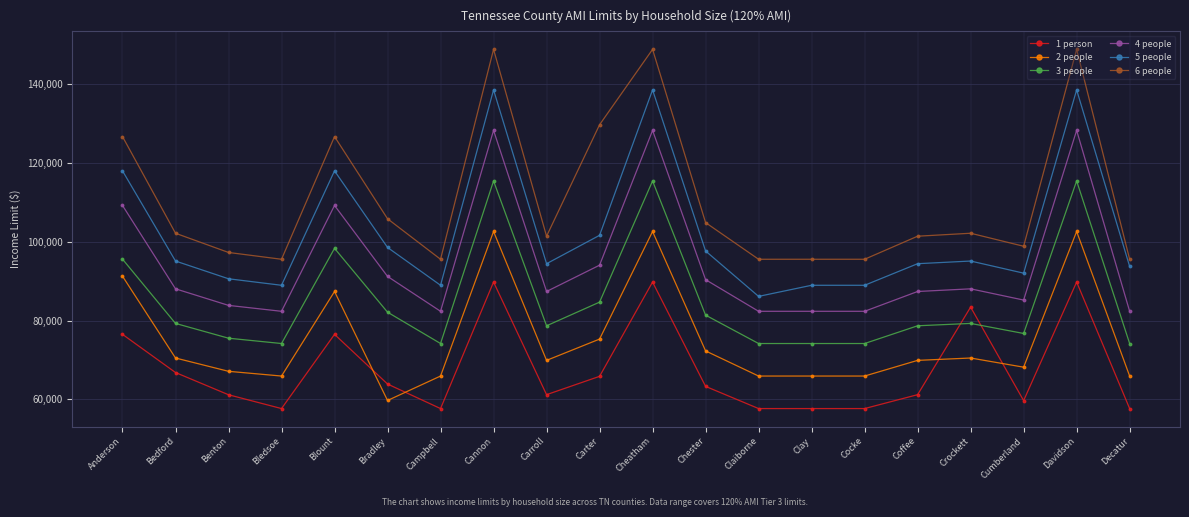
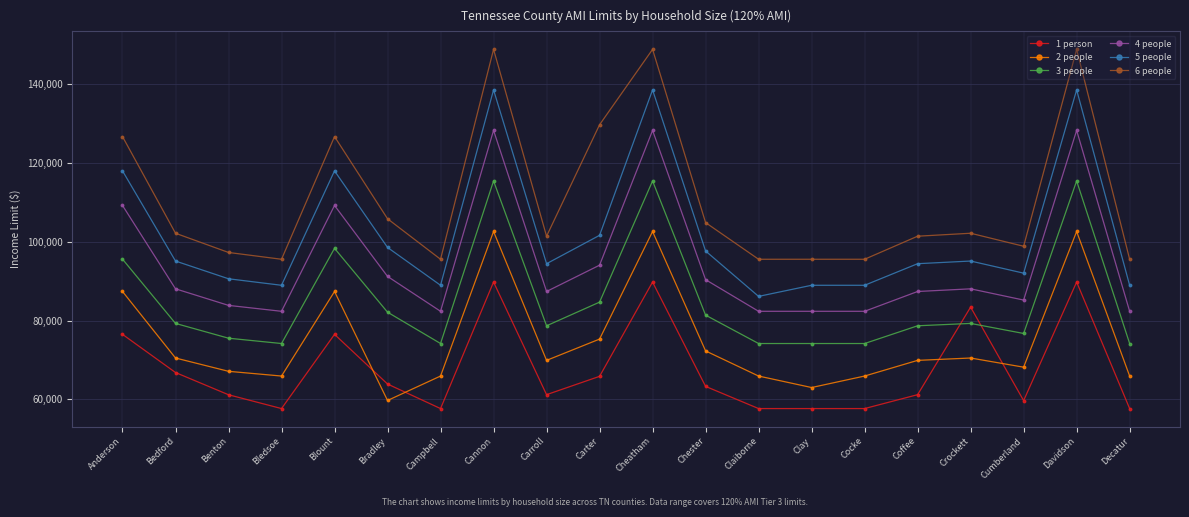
  {
    "1 person": {
      "Anderson": "77,000",
      "Bedford": "67,000",
      "Benton": "61,000",
      "Bledsoe": "58,000",
      "Blount": "77,000",
      "Bradley": "64,000",
      "Campbell": "58,000",
      "Cannon": "90,000",
      "Carroll": "61,000",
      "Carter": "66,000",
      "Cheatham": "90,000",
      "Chester": "63,000",
      "Claiborne": "58,000",
      "Clay": "58,000",
      "Cocke": "58,000",
      "Coffee": "61,000",
      "Crockett": "83,000",
      "Cumberland": "60,000",
      "Davidson": "90,000",
      "Decatur": "58,000"
    },
    "2 people": {
-     "Anderson": "91,000",
+     "Anderson": "87,000",
      "Bedford": "71,000",
      "Benton": "67,000",
      "Bledsoe": "66,000",
      "Blount": "87,000",
      "Bradley": "60,000",
      "Campbell": "66,000",
      "Cannon": "103,000",
      "Carroll": "70,000",
      "Carter": "75,000",
      "Cheatham": "103,000",
      "Chester": "72,000",
      "Claiborne": "66,000",
-     "Clay": "66,000",
+     "Clay": "63,000",
      "Cocke": "66,000",
      "Coffee": "70,000",
      "Crockett": "71,000",
      "Cumberland": "68,000",
      "Davidson": "103,000",
      "Decatur": "66,000"
    },
    "3 people": {
      "Anderson": "96,000",
      "Bedford": "79,000",
      "Benton": "76,000",
      "Bledsoe": "74,000",
      "Blount": "98,000",
      "Bradley": "82,000",
      "Campbell": "74,000",
      "Cannon": "115,000",
      "Carroll": "79,000",
      "Carter": "85,000",
      "Cheatham": "115,000",
      "Chester": "81,000",
      "Claiborne": "74,000",
      "Clay": "74,000",
      "Cocke": "74,000",
      "Coffee": "79,000",
      "Crockett": "79,000",
      "Cumberland": "77,000",
      "Davidson": "115,000",
      "Decatur": "74,000"
    },
    "4 people": {
      "Anderson": "109,000",
      "Bedford": "88,000",
      "Benton": "84,000",
      "Bledsoe": "82,000",
      "Blount": "109,000",
      "Bradley": "91,000",
      "Campbell": "82,000",
      "Cannon": "128,000",
      "Carroll": "87,000",
      "Carter": "94,000",
      "Cheatham": "128,000",
      "Chester": "90,000",
      "Claiborne": "82,000",
      "Clay": "82,000",
      "Cocke": "82,000",
      "Coffee": "87,000",
      "Crockett": "88,000",
      "Cumberland": "85,000",
      "Davidson": "128,000",
      "Decatur": "82,000"
    },
    "5 people": {
      "Anderson": "118,000",
      "Bedford": "95,000",
      "Benton": "91,000",
      "Bledsoe": "89,000",
      "Blount": "118,000",
      "Bradley": "99,000",
      "Campbell": "89,000",
      "Cannon": "139,000",
      "Carroll": "94,000",
      "Carter": "102,000",
      "Cheatham": "139,000",
      "Chester": "98,000",
      "Claiborne": "86,000",
      "Clay": "89,000",
      "Cocke": "89,000",
      "Coffee": "94,000",
      "Crockett": "95,000",
      "Cumberland": "92,000",
      "Davidson": "139,000",
-     "Decatur": "94,000"
+     "Decatur": "89,000"
    },
    "6 people": {
      "Anderson": "127,000",
      "Bedford": "102,000",
      "Benton": "97,000",
      "Bledsoe": "96,000",
      "Blount": "127,000",
      "Bradley": "106,000",
      "Campbell": "96,000",
      "Cannon": "149,000",
      "Carroll": "101,000",
      "Carter": "130,000",
      "Cheatham": "149,000",
      "Chester": "105,000",
      "Claiborne": "96,000",
      "Clay": "96,000",
      "Cocke": "96,000",
      "Coffee": "101,000",
      "Crockett": "102,000",
      "Cumberland": "99,000",
      "Decatur": "96,000"
    }
  }
